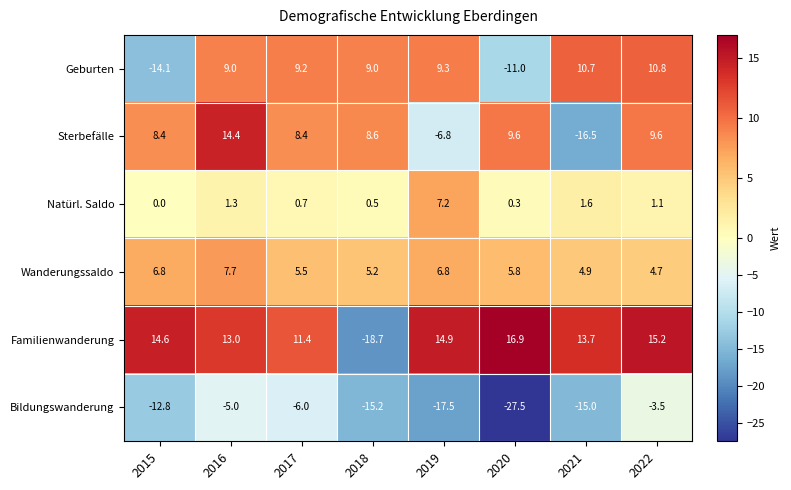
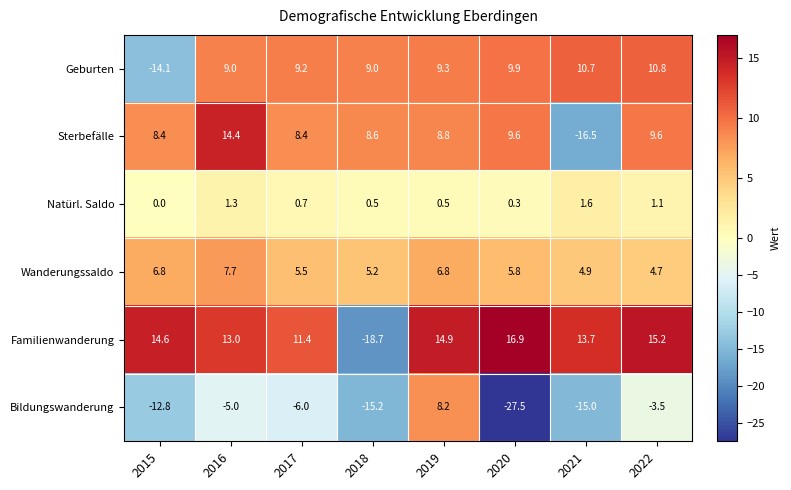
  {
    "Geburten": {
      "2015": -14.1,
      "2016": 9.0,
      "2017": 9.2,
      "2018": 9.0,
      "2019": 9.3,
-     "2020": -11.0,
+     "2020": 9.9,
      "2021": 10.7,
      "2022": 10.8
    },
    "Sterbefälle": {
      "2015": 8.4,
      "2016": 14.4,
      "2017": 8.4,
      "2018": 8.6,
-     "2019": -6.8,
+     "2019": 8.8,
      "2020": 9.6,
      "2021": -16.5,
      "2022": 9.6
    },
    "Natürl. Saldo": {
      "2015": 0.0,
      "2016": 1.3,
      "2017": 0.7,
      "2018": 0.5,
-     "2019": 7.2,
+     "2019": 0.5,
      "2020": 0.3,
      "2021": 1.6,
      "2022": 1.1
    },
    "Wanderungssaldo": {
      "2015": 6.8,
      "2016": 7.7,
      "2017": 5.5,
      "2018": 5.2,
      "2019": 6.8,
      "2020": 5.8,
      "2021": 4.9,
      "2022": 4.7
    },
    "Familienwanderung": {
      "2015": 14.6,
      "2016": 13.0,
      "2017": 11.4,
      "2018": -18.7,
      "2019": 14.9,
      "2020": 16.9,
      "2021": 13.7,
      "2022": 15.2
    },
    "Bildungswanderung": {
      "2015": -12.8,
      "2016": -5.0,
      "2017": -6.0,
      "2018": -15.2,
-     "2019": -17.5,
+     "2019": 8.2,
      "2020": -27.5,
      "2021": -15.0,
      "2022": -3.5
    }
  }
